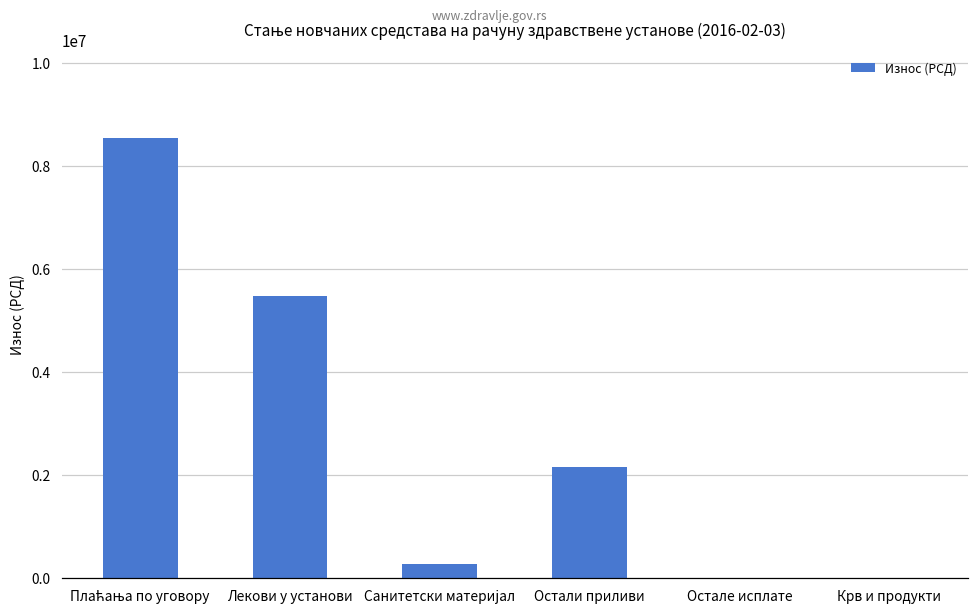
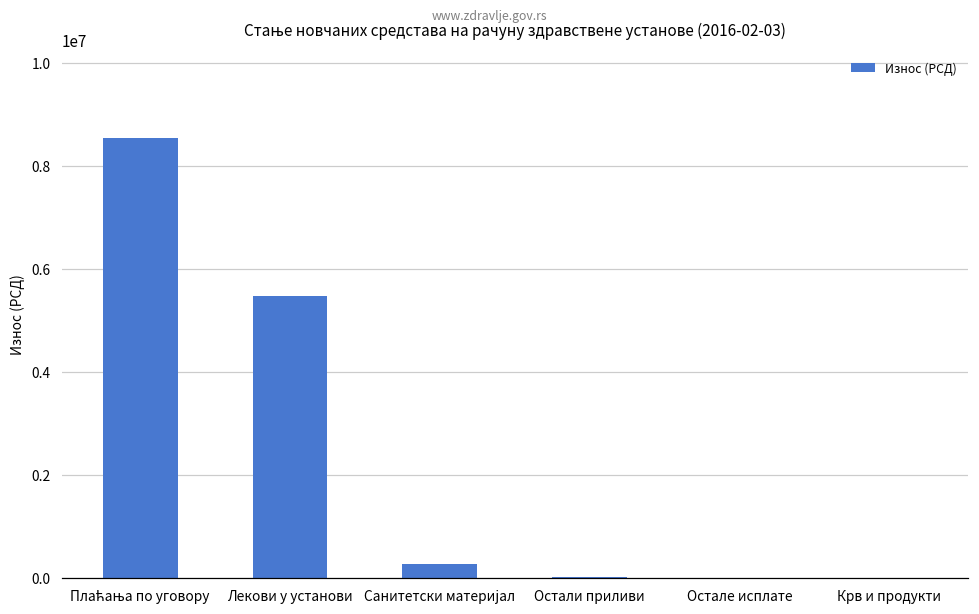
  {
    "Плаћања по уговору": 8500000,
    "Лекови у установи": 5500000,
    "Санитетски материјал": 300000,
-   "Остали приливи": 2200000,
+   "Остали приливи": 0,
    "Остале исплате": 0,
    "Крв и продукти": 0
  }
